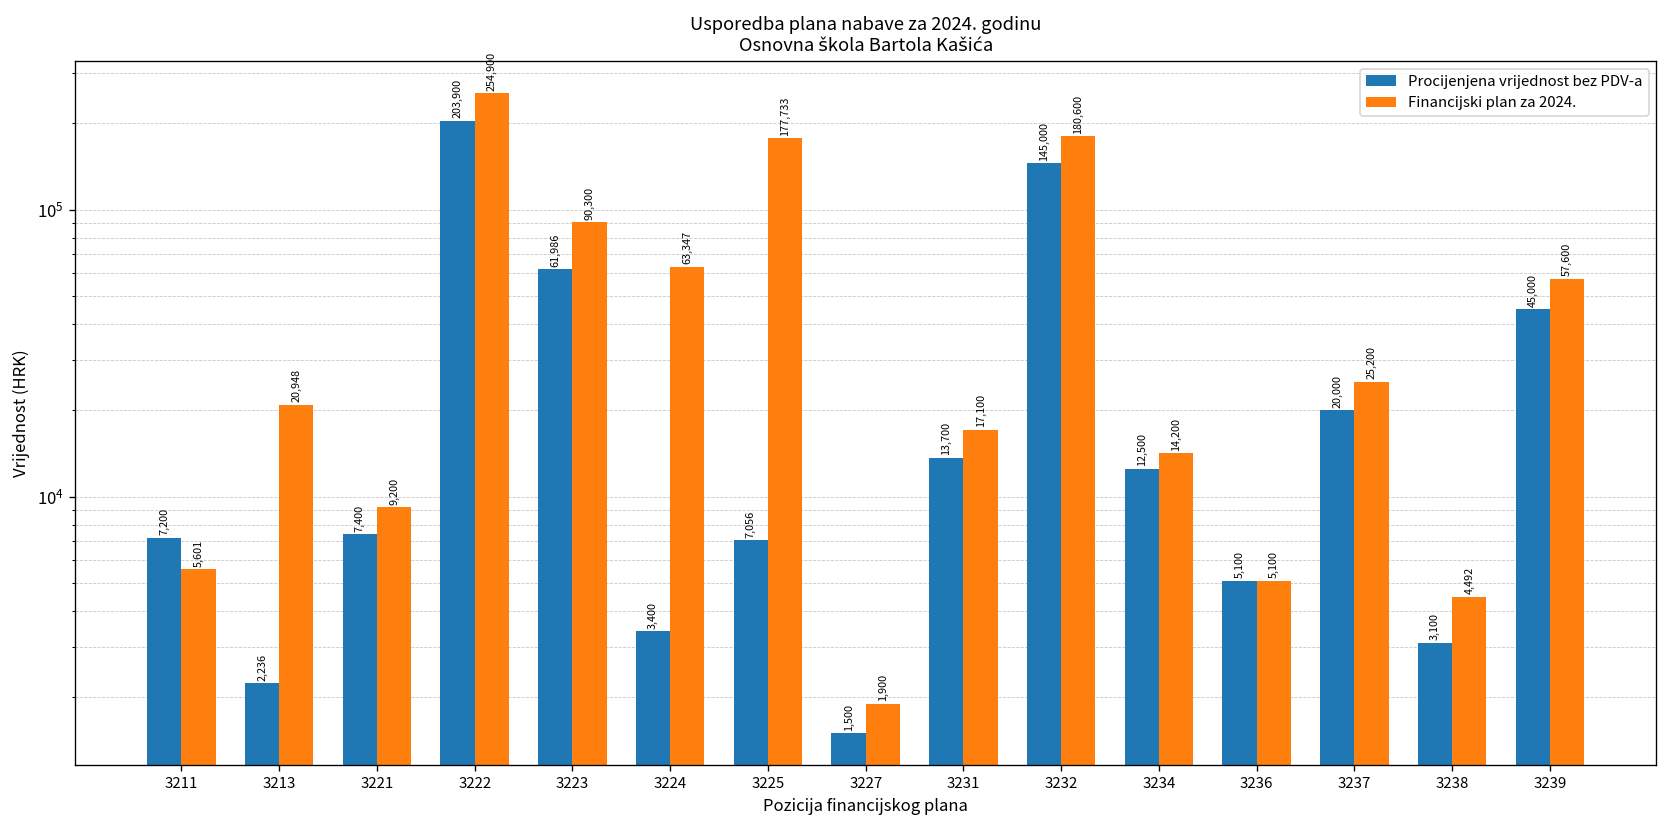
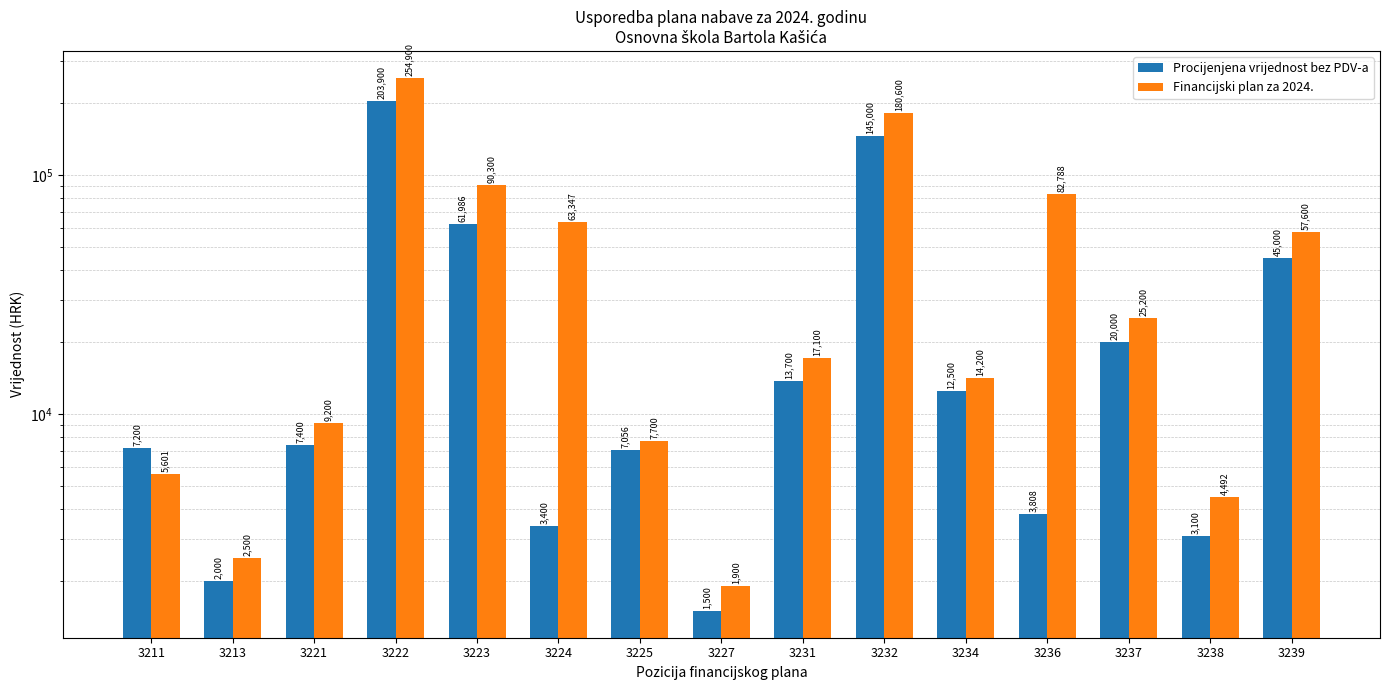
  {
    "Procijenjena vrijednost bez PDV-a": {
      "3211": "7,200",
-     "3213": "2,236",
+     "3213": "2,000",
      "3221": "7,400",
      "3222": "203,900",
      "3223": "61,986",
      "3224": "3,400",
      "3225": "7,056",
      "3227": "1,500",
      "3231": "13,700",
      "3232": "145,000",
      "3234": "12,500",
-     "3236": "5,100",
+     "3236": "3,808",
      "3237": "20,000",
      "3238": "3,100",
      "3239": "45,000"
    },
    "Financijski plan za 2024.": {
      "3211": "5,601",
-     "3213": "20,948",
+     "3213": "2,500",
      "3221": "9,200",
      "3222": "254,900",
      "3223": "90,300",
      "3224": "63,347",
-     "3225": "177,733",
+     "3225": "7,700",
      "3227": "1,900",
      "3231": "17,100",
      "3232": "180,600",
      "3234": "14,200",
-     "3236": "5,100",
+     "3236": "82,788",
      "3237": "25,200",
      "3238": "4,492",
      "3239": "57,600"
    }
  }
